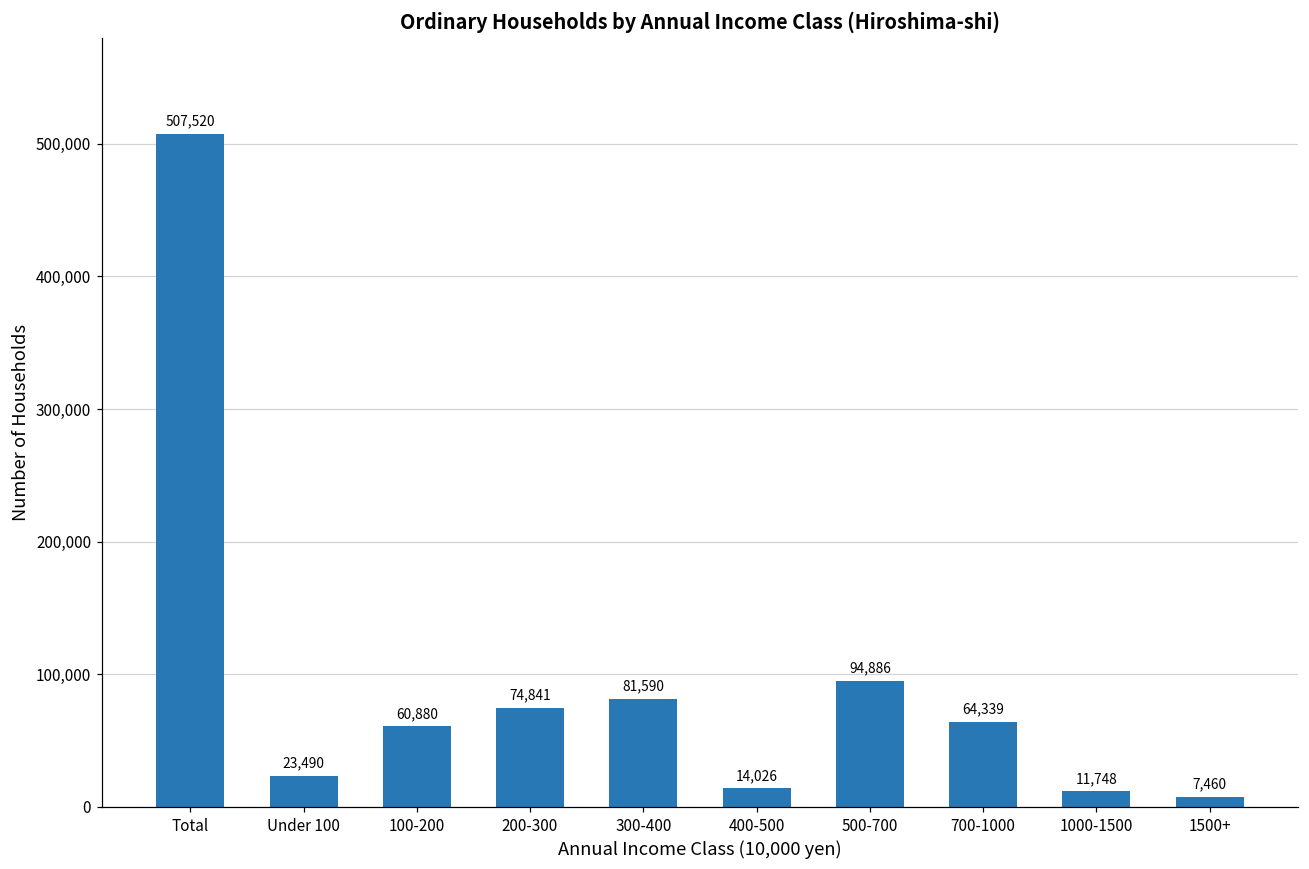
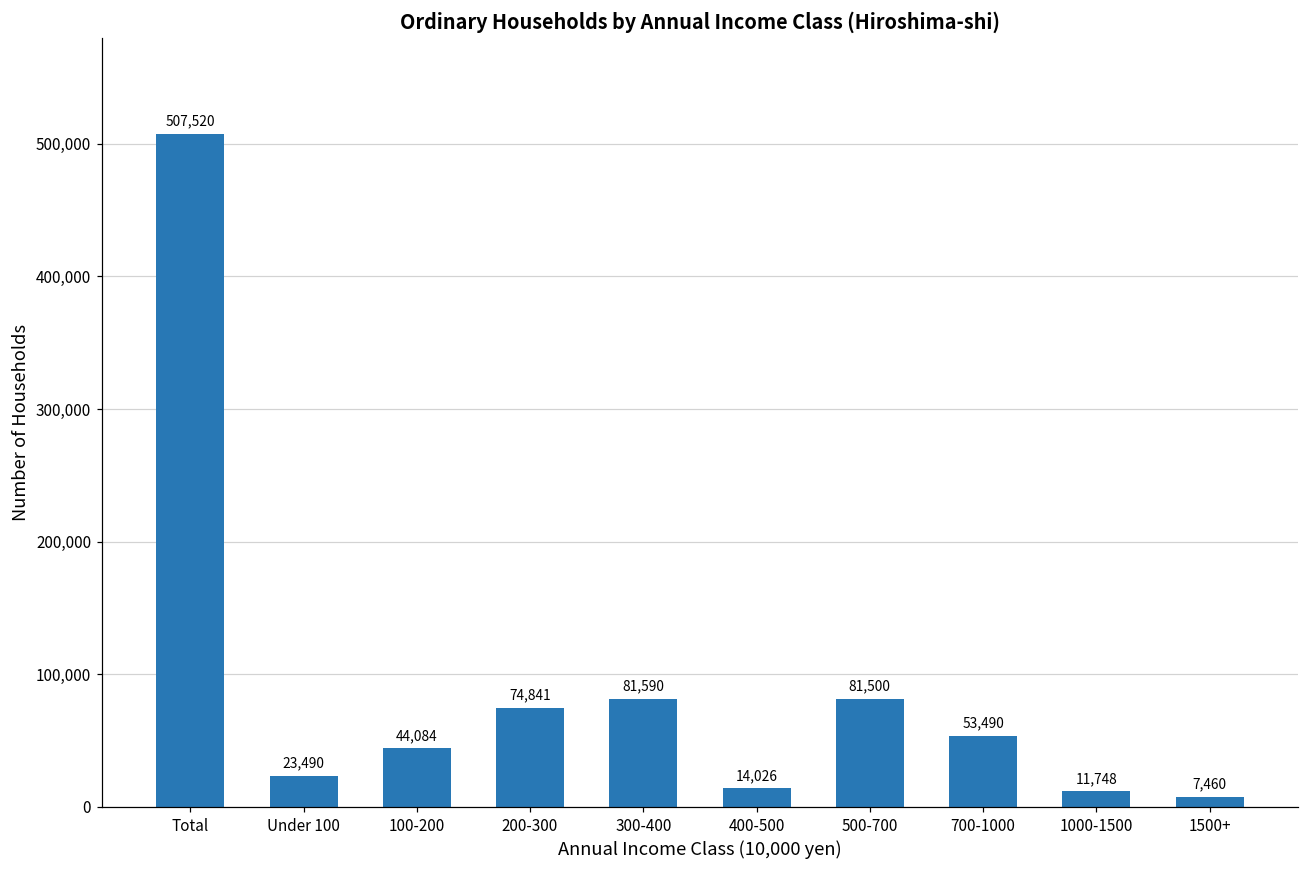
  {
    "Total": "507,520",
    "Under 100": "23,490",
-   "100-200": "60,880",
+   "100-200": "44,084",
    "200-300": "74,841",
    "300-400": "81,590",
    "400-500": "14,026",
-   "500-700": "94,886",
-   "700-1000": "64,339",
+   "500-700": "81,500",
+   "700-1000": "53,490",
    "1000-1500": "11,748",
    "1500+": "7,460"
  }
